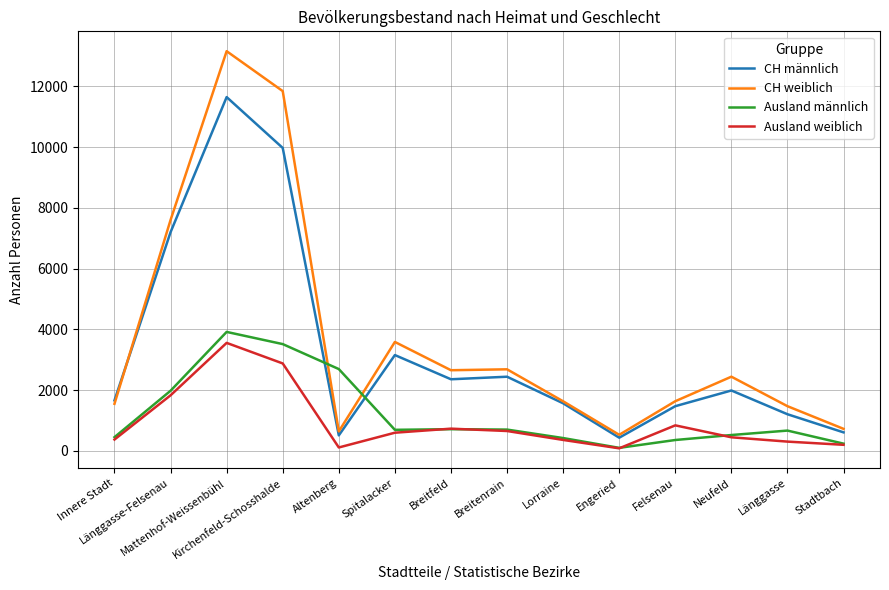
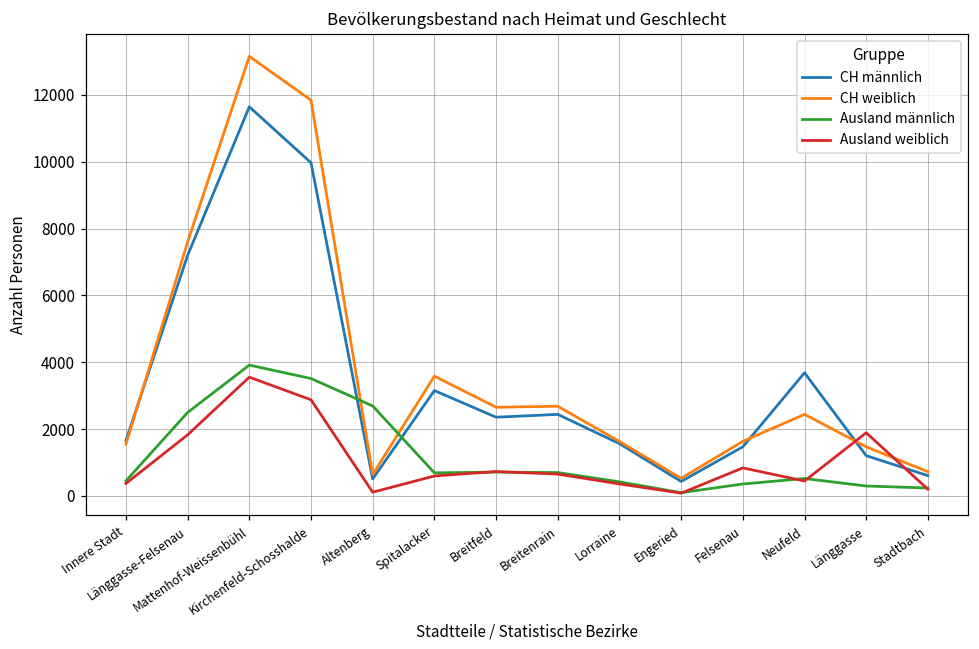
  {
    "CH männlich": {
      "Innere Stadt": 1700,
      "Länggasse-Felsenau": 7200,
      "Mattenhof-Weissenbühl": 11600,
      "Kirchenfeld-Schosshalde": 10000,
      "Altenberg": 500,
      "Spitalacker": 3200,
      "Breitfeld": 2400,
      "Breitenrain": 2400,
      "Engeried": 400,
      "Felsenau": 1500,
-     "Neufeld": 2000,
+     "Neufeld": 3700,
      "Länggasse": 1200,
      "Stadtbach": 600
    },
    "CH weiblich": {
      "Innere Stadt": 1500,
      "Länggasse-Felsenau": 7600,
      "Mattenhof-Weissenbühl": 13200,
      "Kirchenfeld-Schosshalde": 11800,
      "Altenberg": 600,
      "Spitalacker": 3600,
      "Breitfeld": 2700,
      "Breitenrain": 2700,
      "Engeried": 500,
      "Felsenau": 1600,
      "Neufeld": 2400,
      "Länggasse": 1500,
      "Stadtbach": 700
    },
    "Ausland männlich": {
-     "Länggasse-Felsenau": 2000,
+     "Länggasse-Felsenau": 2500,
      "Mattenhof-Weissenbühl": 3900,
      "Kirchenfeld-Schosshalde": 3500,
      "Altenberg": 2700,
      "Spitalacker": 700,
      "Felsenau": 400,
-     "Länggasse": 700
+     "Länggasse": 300
    },
    "Ausland weiblich": {
      "Länggasse-Felsenau": 1800,
      "Mattenhof-Weissenbühl": 3600,
      "Kirchenfeld-Schosshalde": 2900,
      "Altenberg": 100,
      "Spitalacker": 600,
      "Felsenau": 800,
-     "Länggasse": 300
+     "Länggasse": 1900
    }
  }
